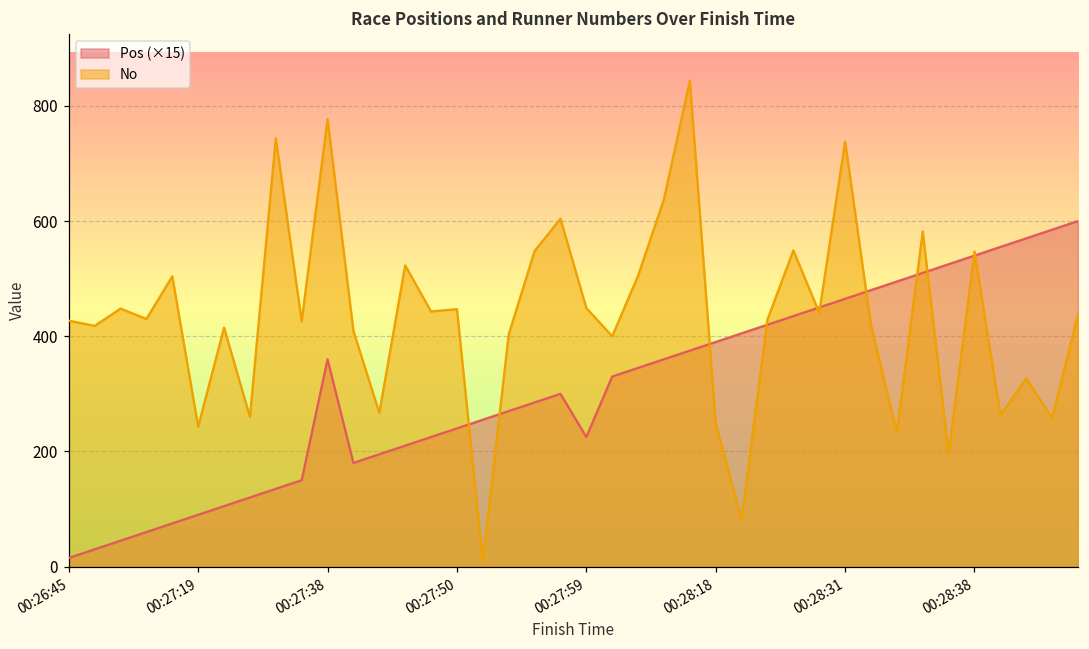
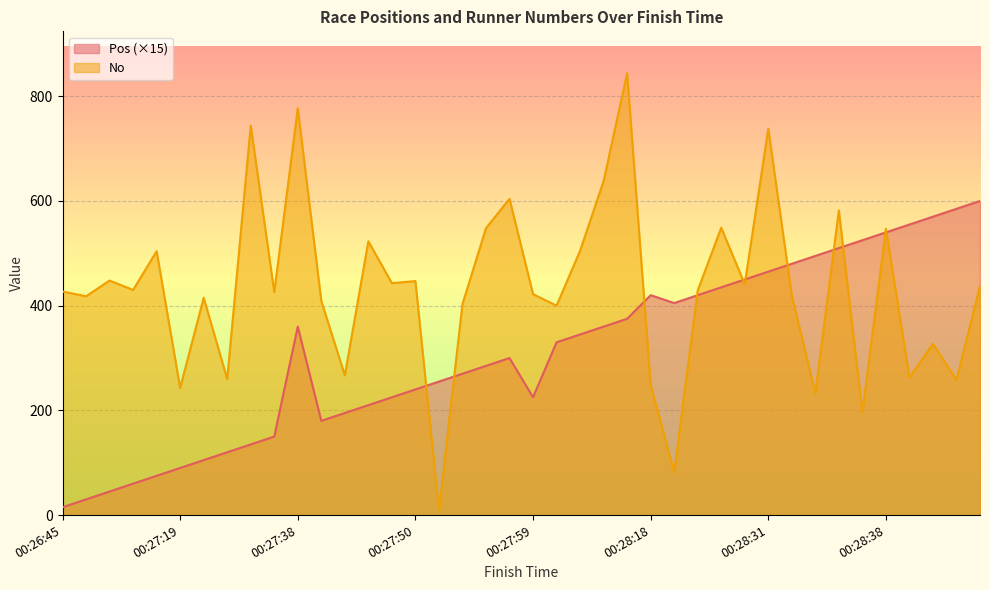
  {
    "Pos (×15)": {
      "00:26:45": 20,
      "00:27:19": 90,
      "00:27:38": 360,
      "00:27:50": 240,
      "00:27:59": 230,
-     "00:28:18": 390
+     "00:28:18": 420
    },
    "No": {
      "00:26:45": 430,
      "00:27:19": 240,
      "00:27:38": 780,
      "00:27:50": 450,
-     "00:27:59": 450,
+     "00:27:59": 420,
      "00:28:18": 250
    }
  }
